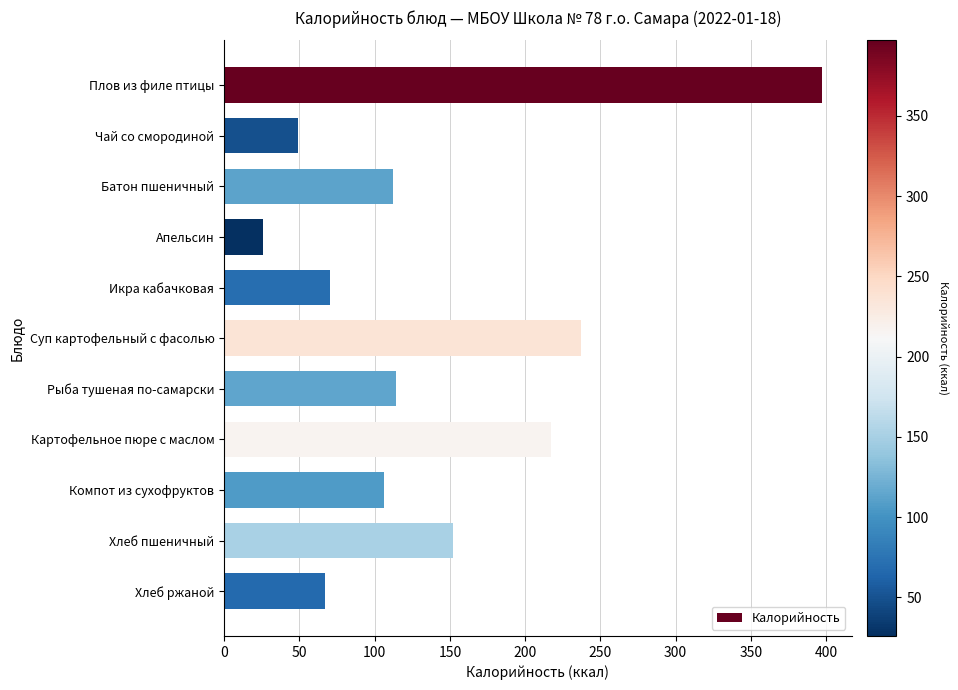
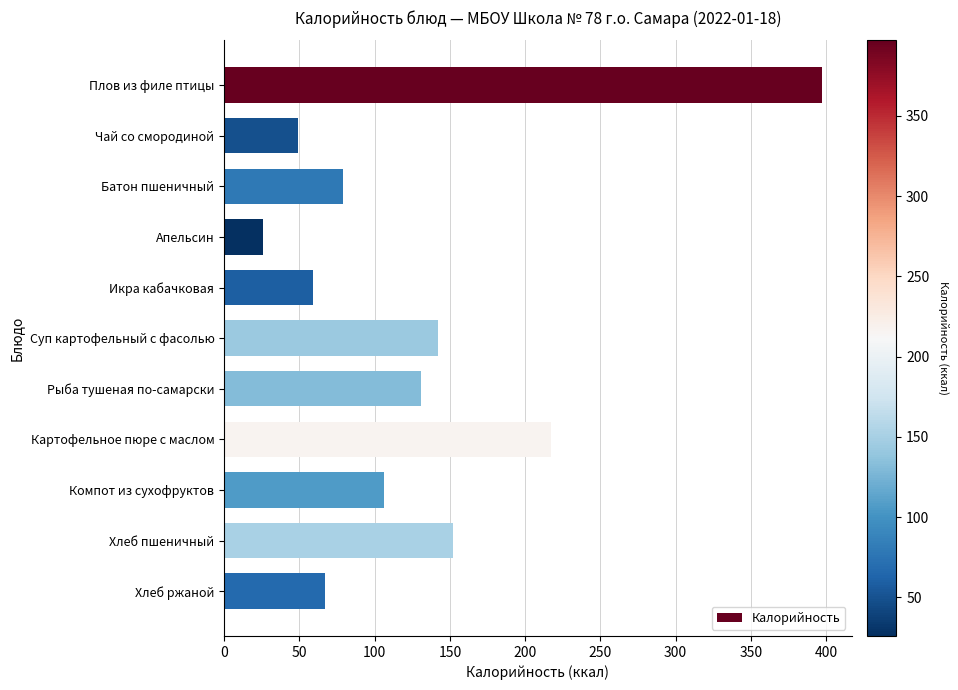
  {
    "Плов из филе птицы": 397,
    "Чай со смородиной": 49,
-   "Батон пшеничный": 112,
+   "Батон пшеничный": 79,
    "Апельсин": 26,
-   "Икра кабачковая": 70,
-   "Суп картофельный с фасолью": 237,
-   "Рыба тушеная по-самарски": 114,
+   "Икра кабачковая": 59,
+   "Суп картофельный с фасолью": 142,
+   "Рыба тушеная по-самарски": 131,
    "Картофельное пюре с маслом": 217,
    "Компот из сухофруктов": 106,
    "Хлеб пшеничный": 152,
    "Хлеб ржаной": 67
  }
